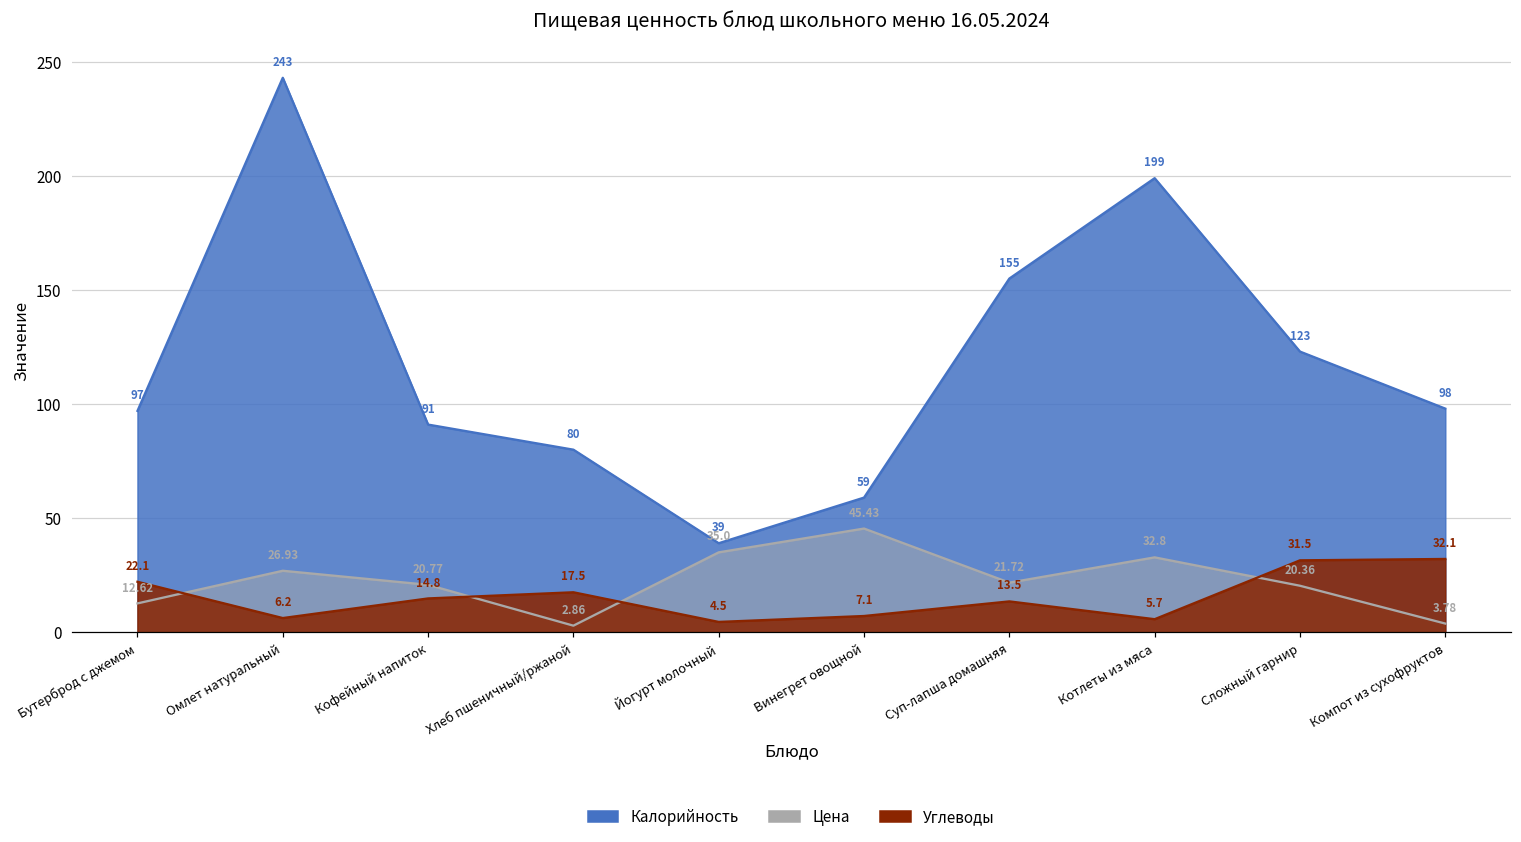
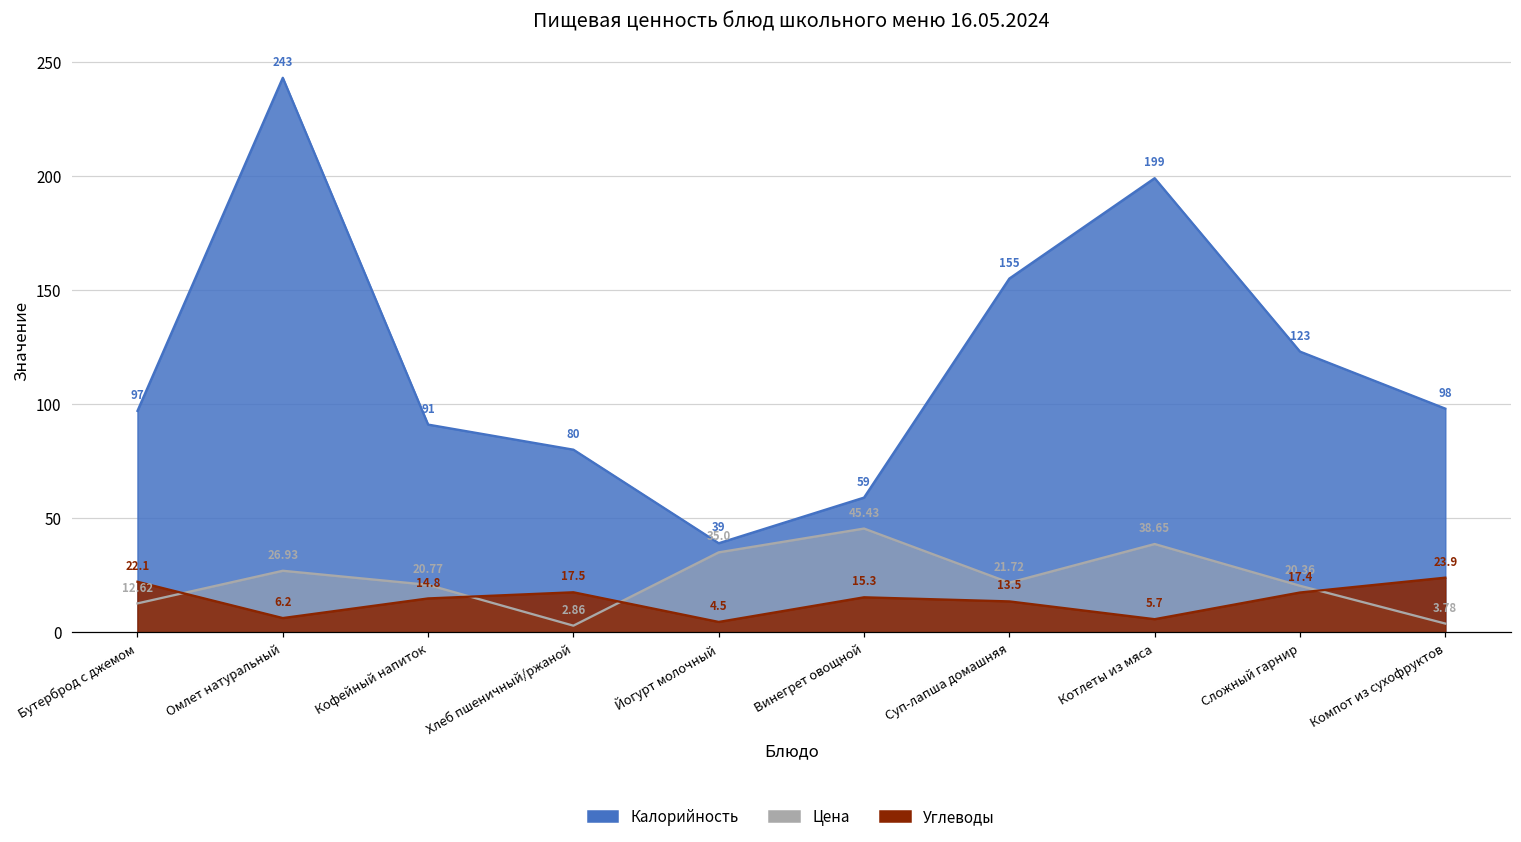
  {
    "Калорийность": {
      "Бутерброд с джемом": 97,
      "Омлет натуральный": 243,
      "Кофейный напиток": 91,
      "Хлеб пшеничный/ржаной": 80,
      "Винегрет овощной": 59,
      "Суп-лапша домашняя": 155,
      "Котлеты из мяса": 199,
      "Сложный гарнир": 123,
      "Компот из сухофруктов": 98
    },
    "Цена": {
      "Омлет натуральный": 26.93,
      "Кофейный напиток": 20.77,
      "Хлеб пшеничный/ржаной": 2.86,
      "Винегрет овощной": 45.43,
      "Суп-лапша домашняя": 21.72,
-     "Котлеты из мяса": 32.8,
+     "Котлеты из мяса": 38.65,
      "Сложный гарнир": 20.36,
      "Компот из сухофруктов": 3.78
    },
    "Углеводы": {
      "Бутерброд с джемом": 22.1,
      "Омлет натуральный": 6.2,
      "Хлеб пшеничный/ржаной": 17.5,
      "Йогурт молочный": 4.5,
-     "Винегрет овощной": 7.1,
+     "Винегрет овощной": 15.3,
      "Котлеты из мяса": 5.7,
-     "Сложный гарнир": 31.5,
-     "Компот из сухофруктов": 32.1
+     "Сложный гарнир": 17.4,
+     "Компот из сухофруктов": 23.9
    }
  }
